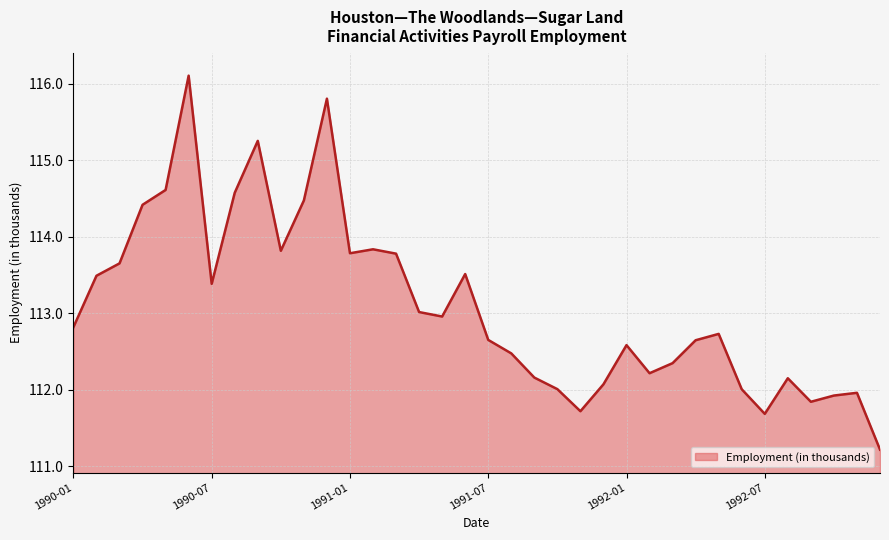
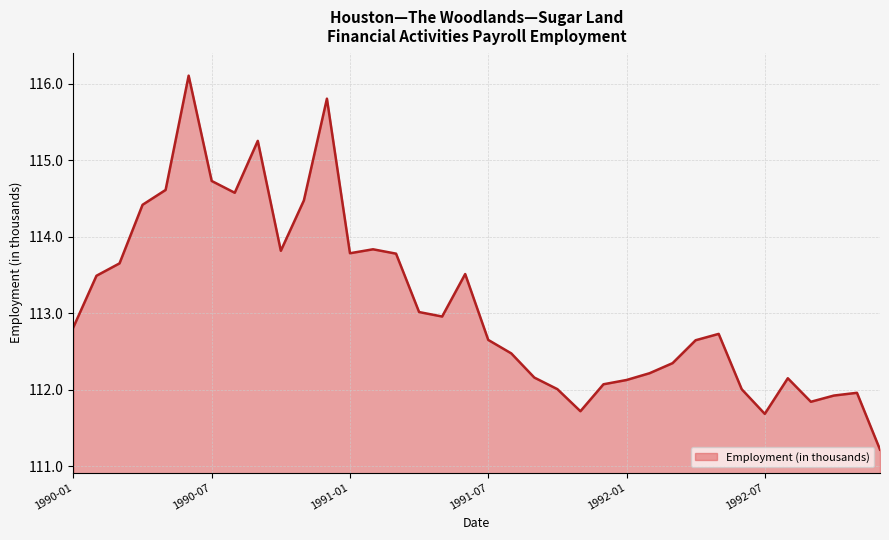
  {
    "1990-01": 112.8,
-   "1990-07": 113.4,
+   "1990-07": 114.7,
    "1991-01": 113.8,
    "1991-07": 112.7,
-   "1992-01": 112.6,
+   "1992-01": 112.1,
    "1992-07": 111.7
  }
